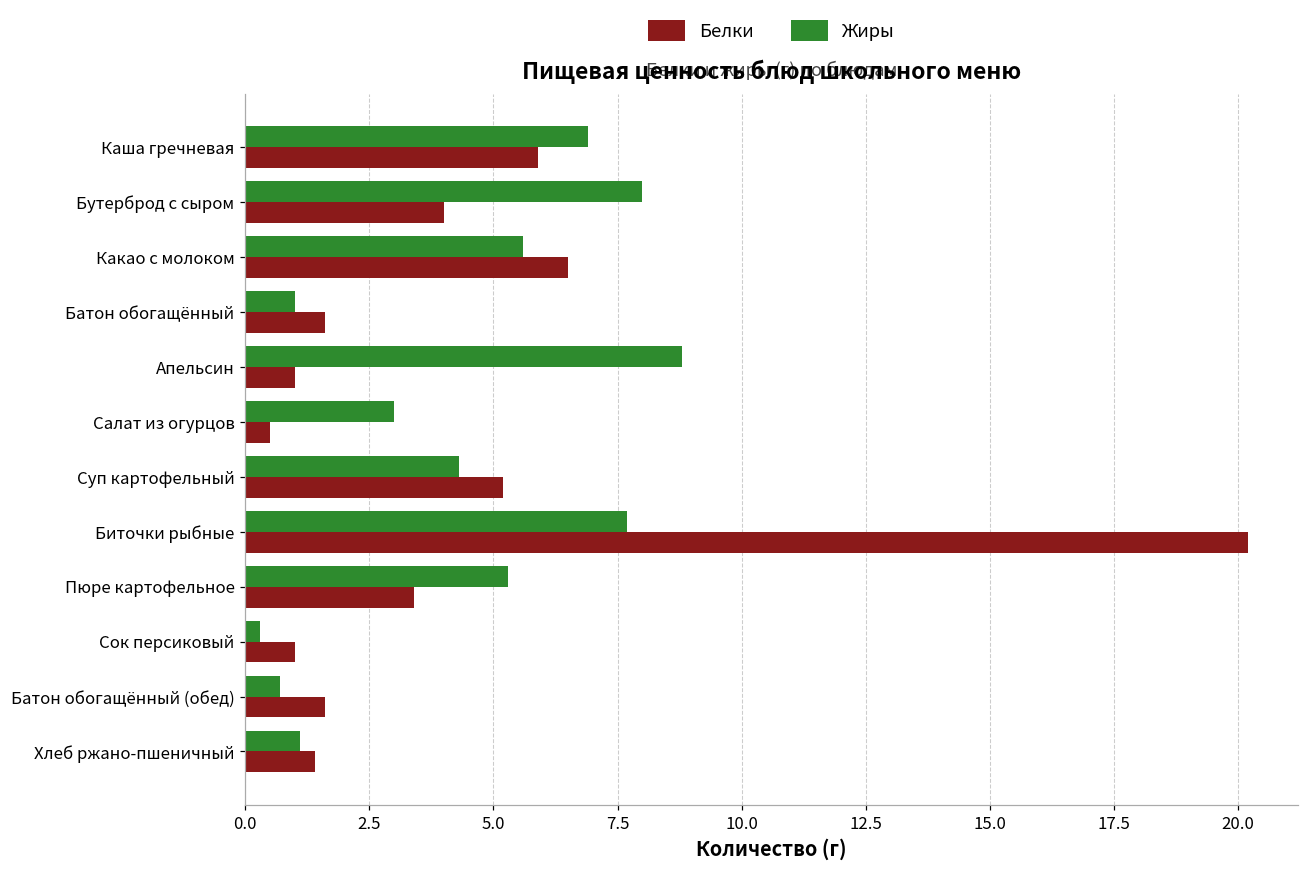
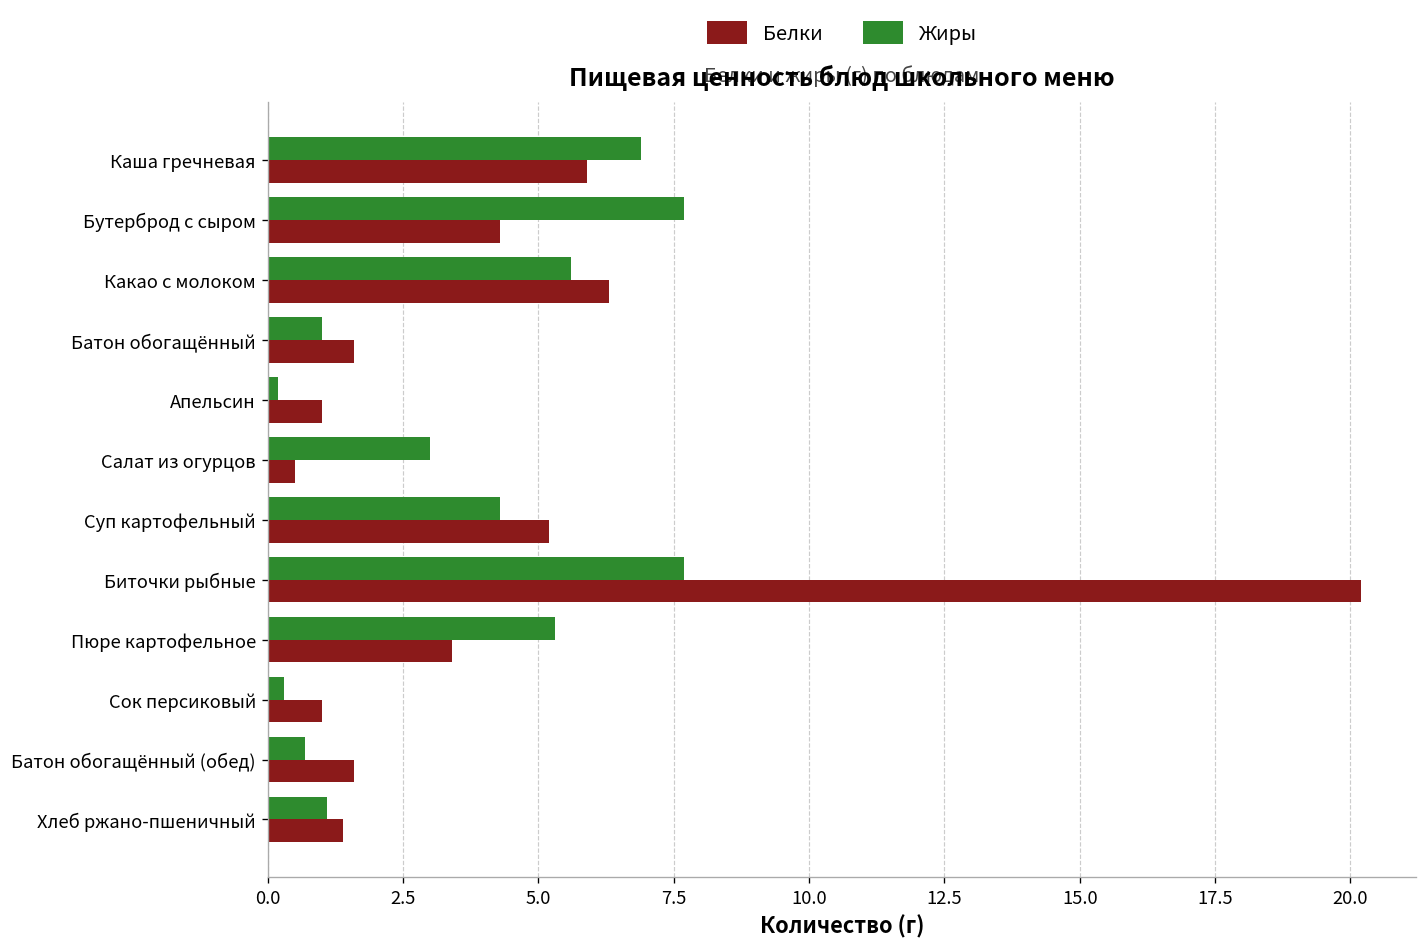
  {
    "Белки": {
      "Каша гречневая": 5.9,
-     "Бутерброд с сыром": 4.0,
-     "Какао с молоком": 6.5,
+     "Бутерброд с сыром": 4.3,
+     "Какао с молоком": 6.3,
      "Батон обогащённый": 1.6,
      "Апельсин": 1.0,
      "Салат из огурцов": 0.5,
      "Суп картофельный": 5.2,
      "Биточки рыбные": 20.2,
      "Пюре картофельное": 3.4,
      "Сок персиковый": 1.0,
      "Батон обогащённый (обед)": 1.6,
      "Хлеб ржано-пшеничный": 1.4
    },
    "Жиры": {
      "Каша гречневая": 6.9,
-     "Бутерброд с сыром": 8.0,
+     "Бутерброд с сыром": 7.7,
      "Какао с молоком": 5.6,
      "Батон обогащённый": 1.0,
-     "Апельсин": 8.8,
+     "Апельсин": 0.2,
      "Салат из огурцов": 3.0,
      "Суп картофельный": 4.3,
      "Биточки рыбные": 7.7,
      "Пюре картофельное": 5.3,
      "Сок персиковый": 0.3,
      "Батон обогащённый (обед)": 0.7,
      "Хлеб ржано-пшеничный": 1.1
    }
  }
